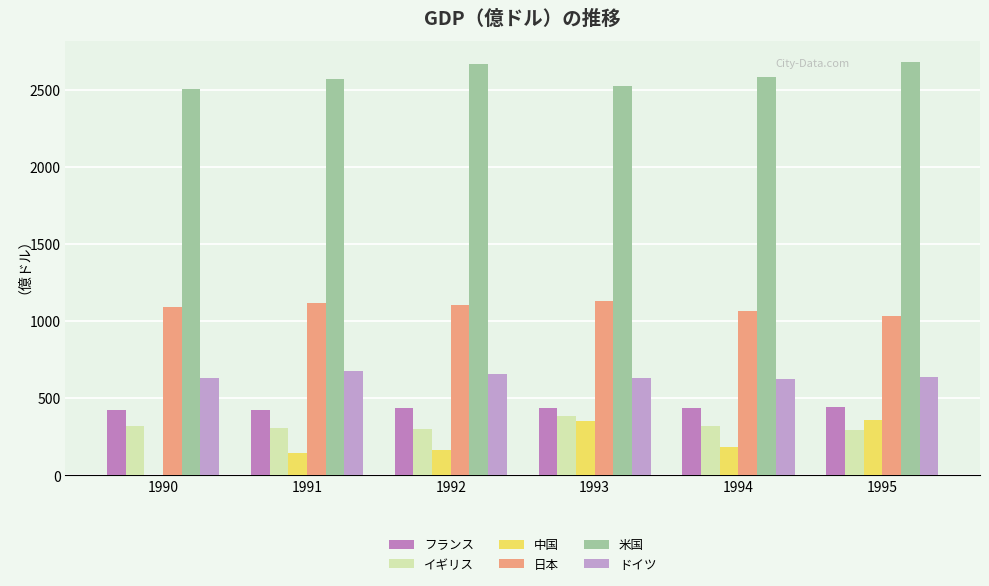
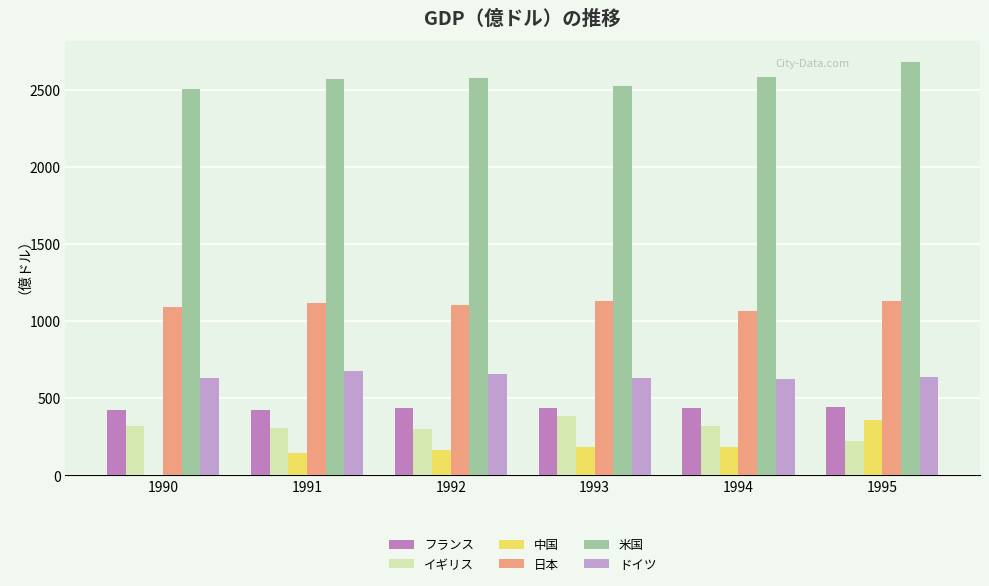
  {
    "イギリス": {
      "1990": 320,
      "1991": 300,
      "1992": 300,
      "1993": 380,
      "1994": 320,
-     "1995": 300
+     "1995": 220
    },
    "中国": {
      "1990": 0,
      "1991": 150,
      "1992": 170,
-     "1993": 350,
+     "1993": 180,
      "1994": 190,
      "1995": 360
    },
    "日本": {
      "1990": 1090,
      "1991": 1120,
      "1992": 1100,
      "1993": 1130,
      "1994": 1060,
-     "1995": 1030
+     "1995": 1130
    },
    "米国": {
      "1990": 2510,
      "1991": 2570,
-     "1992": 2670,
+     "1992": 2580,
      "1993": 2520,
      "1994": 2590,
      "1995": 2680
    }
  }
